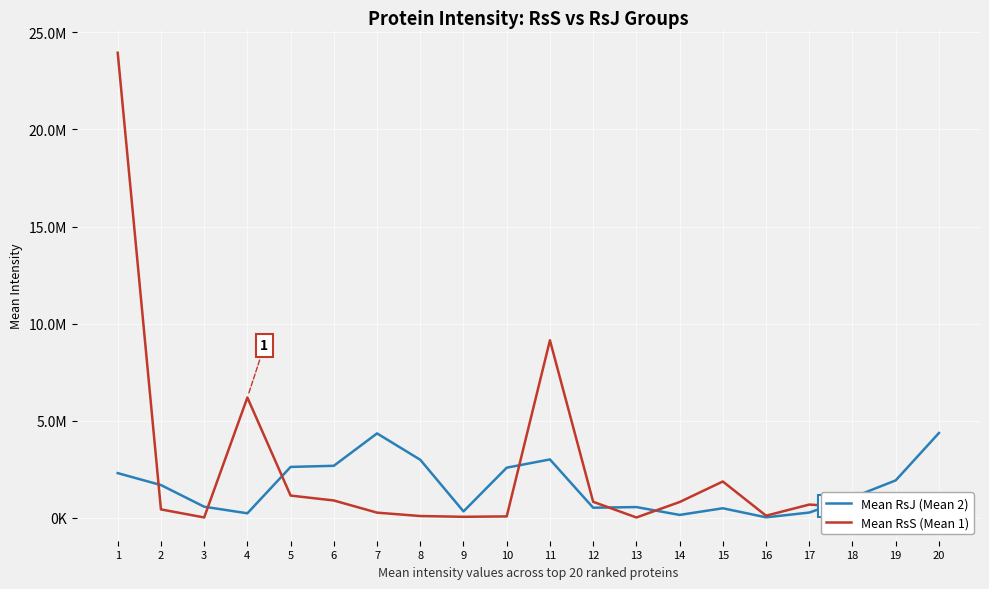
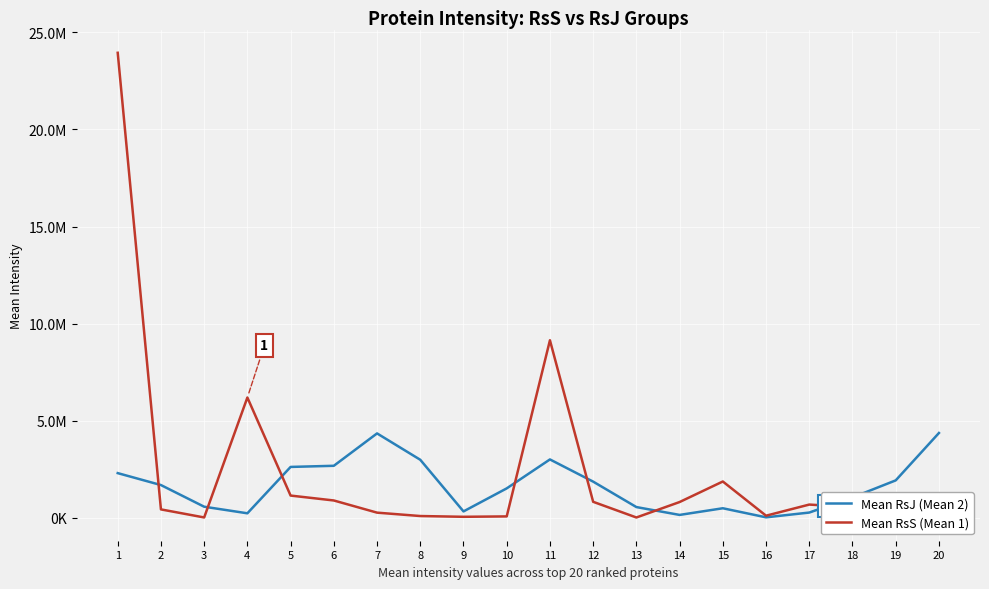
  {
    "Mean RsJ (Mean 2)": {
      "1": 2300000,
      "2": 1700000,
      "3": 600000,
      "4": 200000,
      "5": 2600000,
      "6": 2700000,
      "7": 4300000,
      "8": 3000000,
      "9": 300000,
-     "10": 2600000,
+     "10": 1500000,
      "11": 3000000,
-     "12": 500000,
+     "12": 1900000,
      "13": 500000,
      "14": 100000,
      "15": 500000,
      "19": 1900000,
      "20": 4400000
    },
    "Mean RsS (Mean 1)": {
      "1": 24000000,
      "2": 400000,
      "3": 0,
      "5": 1100000,
      "6": 900000,
      "7": 300000,
      "8": 100000,
      "9": 0,
      "10": 100000,
      "11": 9100000,
      "12": 800000,
      "13": 0,
      "14": 800000,
      "15": 1900000
    }
  }
